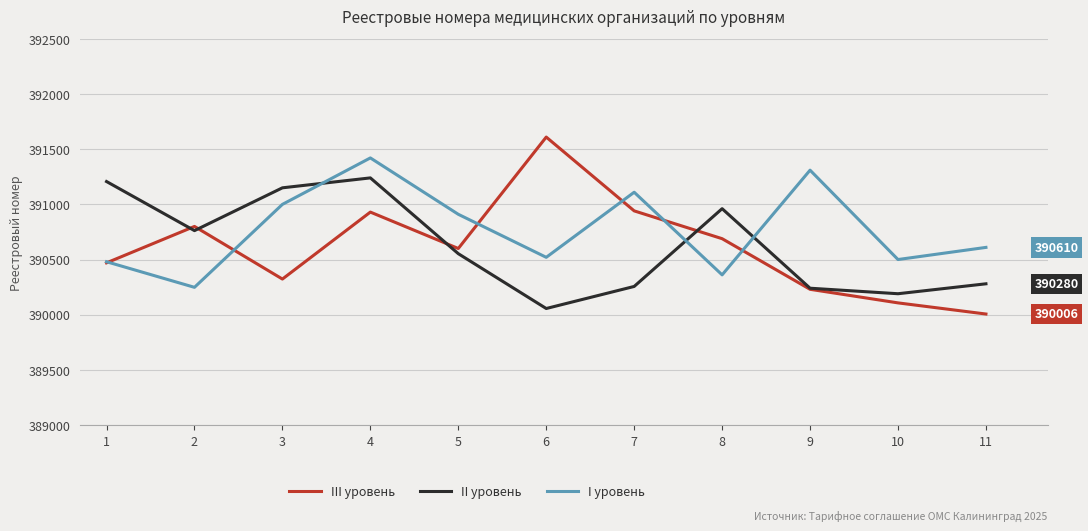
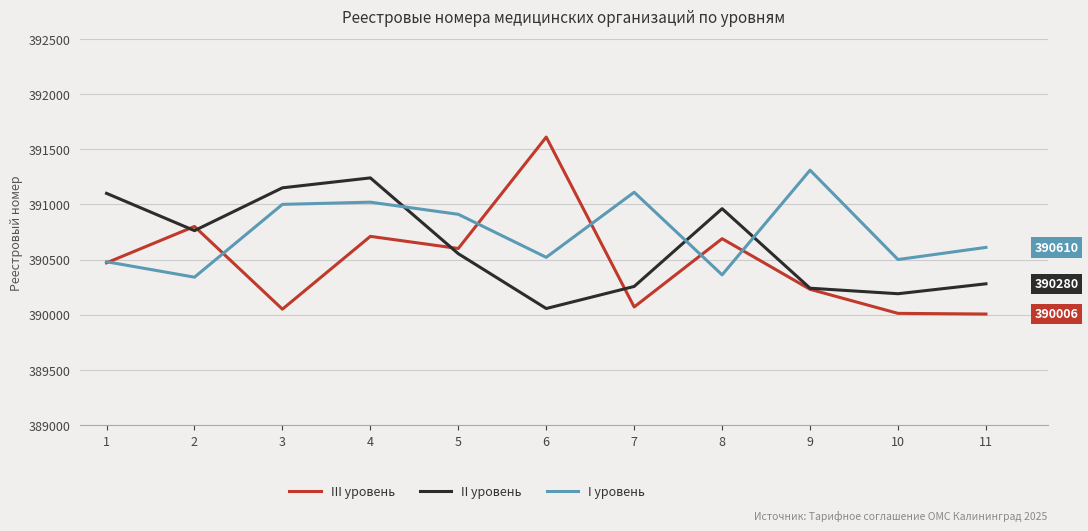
  {
    "III уровень": {
      "2": 390800,
-     "3": 390320,
-     "4": 390930,
+     "3": 390050,
+     "4": 390710,
      "5": 390600,
      "6": 391610,
-     "7": 390940,
+     "7": 390070,
      "8": 390690,
-     "10": 390110,
+     "10": 390010,
      "11": 390010
    },
    "II уровень": {
-     "1": 391210,
+     "1": 391100,
      "2": 390760,
      "3": 391150,
      "4": 391240,
      "5": 390550,
      "6": 390060,
      "7": 390260,
      "8": 390960,
      "10": 390190,
      "11": 390280
    },
    "I уровень": {
-     "2": 390250,
+     "2": 390340,
      "3": 391000,
-     "4": 391420,
+     "4": 391020,
      "5": 390910,
      "6": 390520,
      "7": 391110,
      "8": 390360,
      "9": 391310,
      "10": 390500,
      "11": 390610
    }
  }
